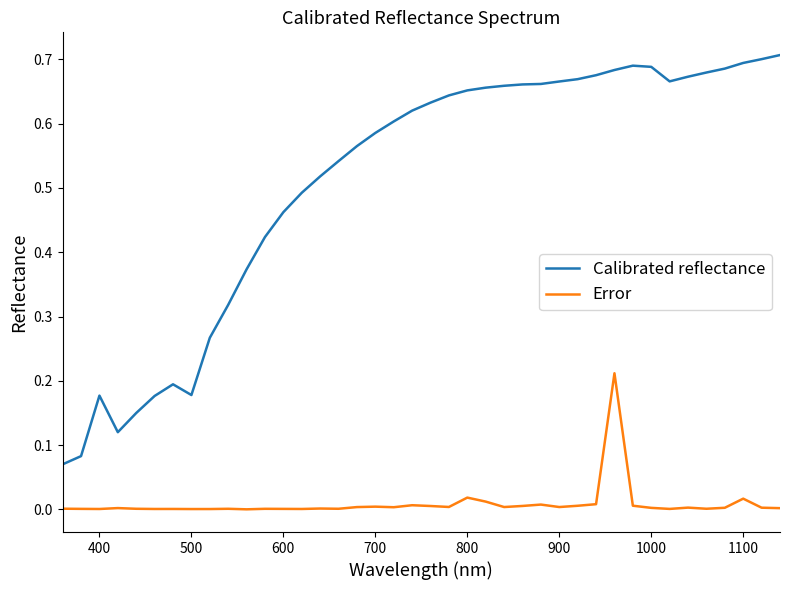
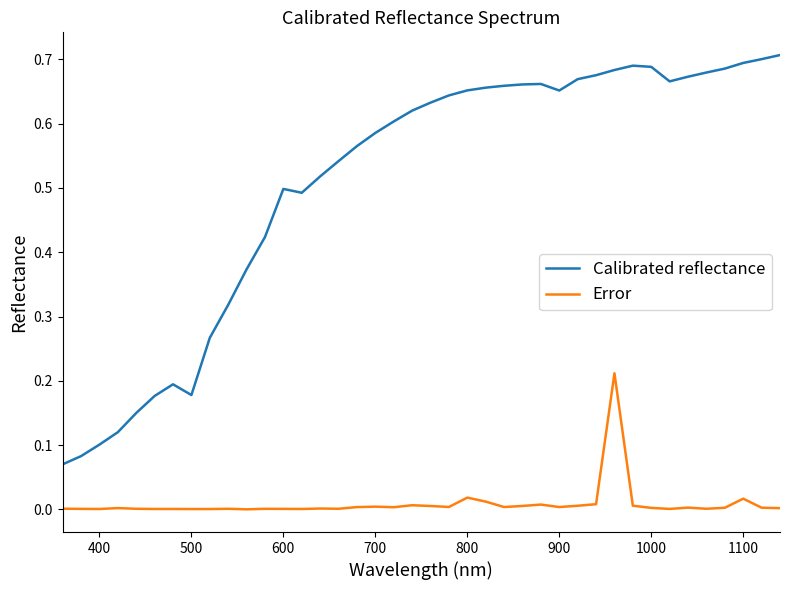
  {
    "Calibrated reflectance": {
-     "400": 0.18,
+     "400": 0.10,
      "500": 0.18,
-     "600": 0.46,
+     "600": 0.50,
      "700": 0.59,
      "800": 0.65,
-     "900": 0.67,
+     "900": 0.65,
      "1000": 0.69,
      "1100": 0.69
    },
    "Error": {
      "400": 0.00,
      "500": 0.00,
      "600": 0.00,
      "700": 0.00,
      "800": 0.02,
      "900": 0.00,
      "1000": 0.00,
      "1100": 0.02
    }
  }
